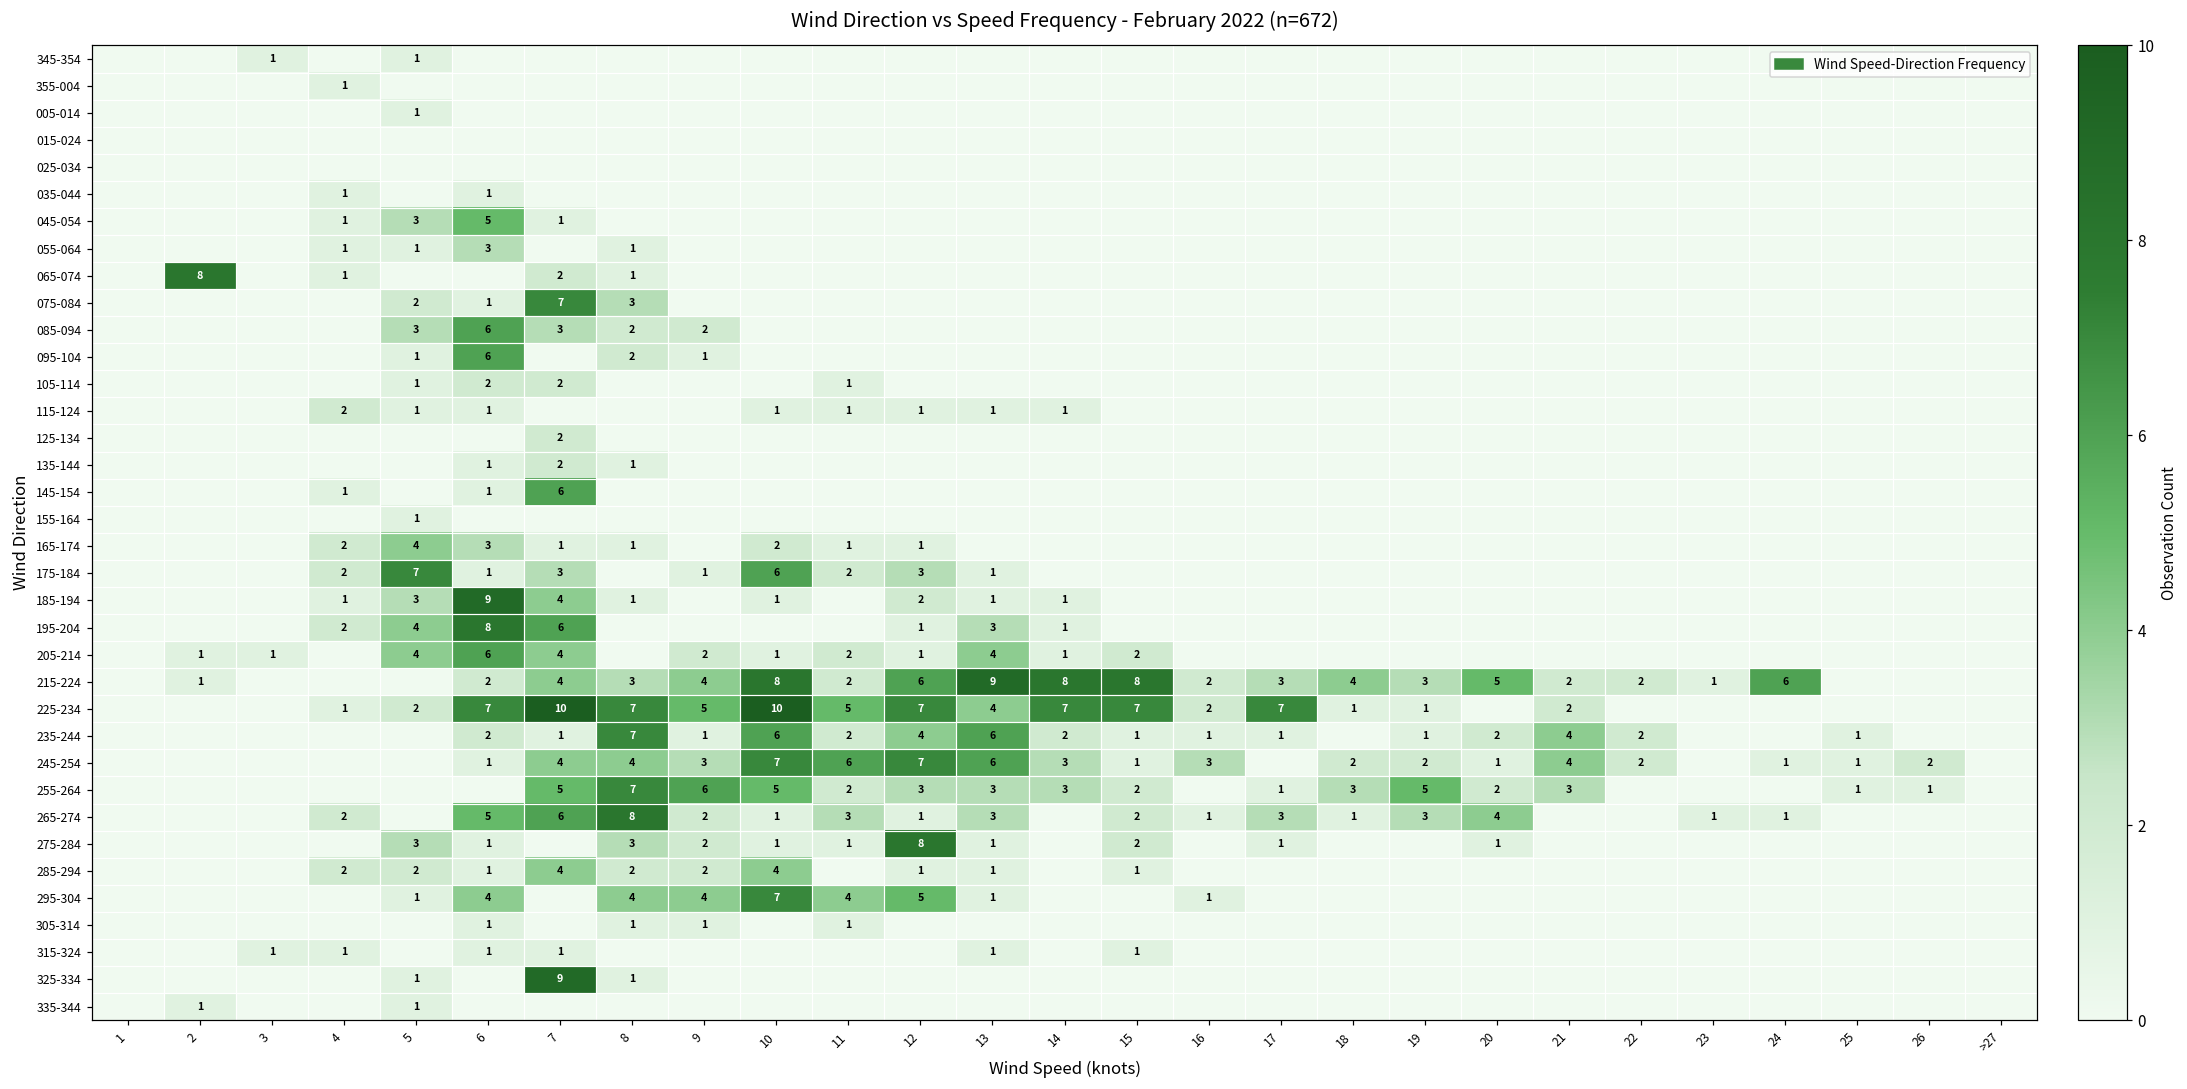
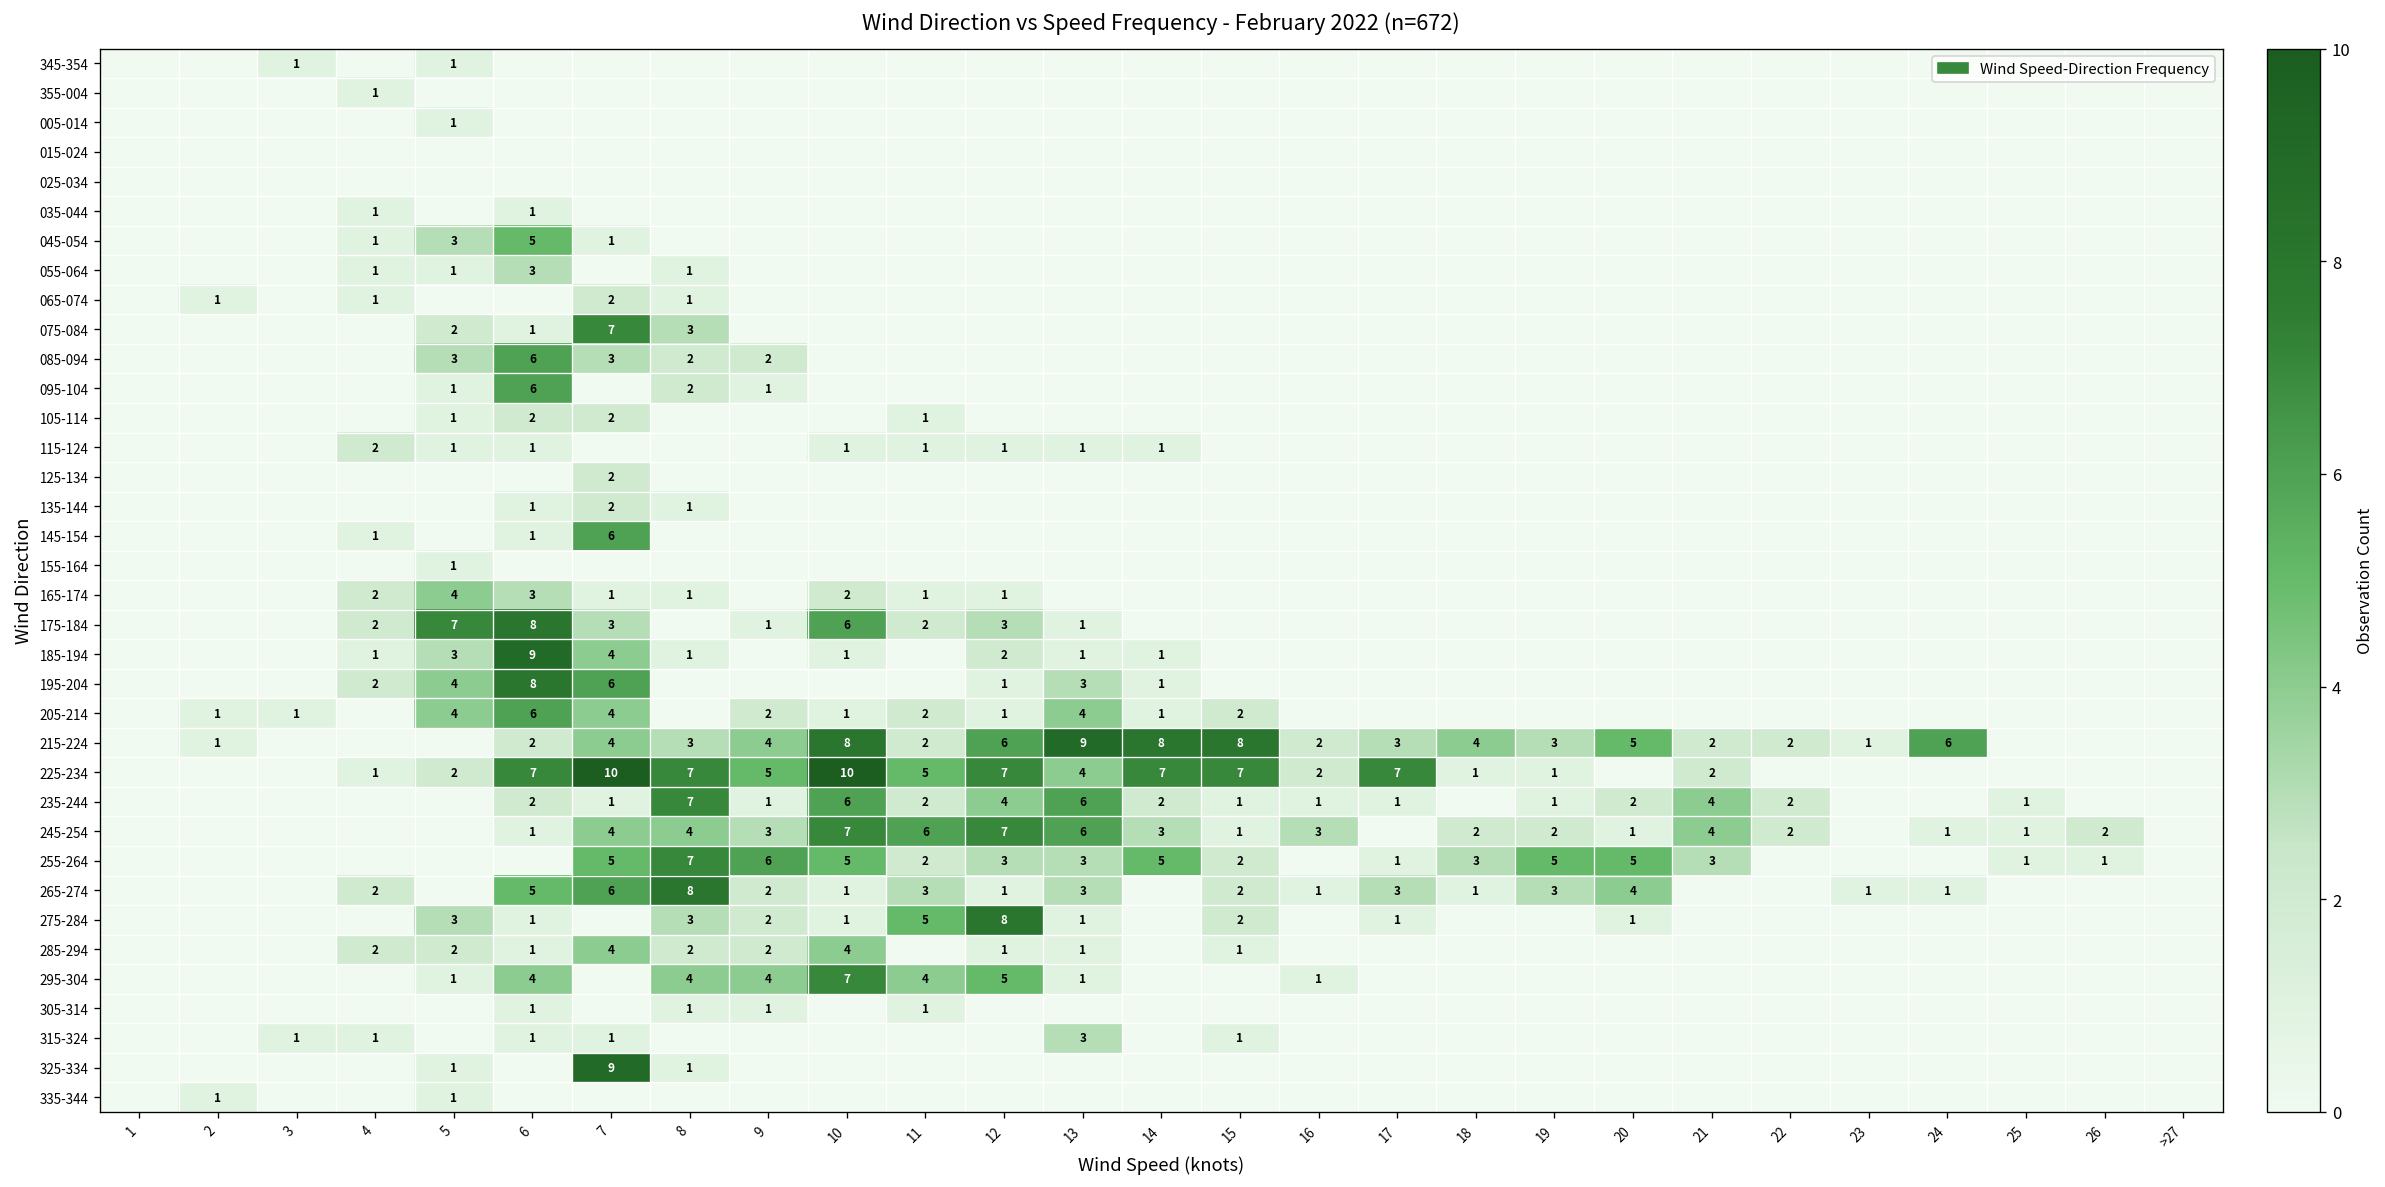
  {
    "065-074": {
-     "2": 8,
+     "2": 1,
      "4": 1,
      "7": 2,
      "8": 1
    },
    "175-184": {
      "4": 2,
      "5": 7,
-     "6": 1,
+     "6": 8,
      "7": 3,
      "9": 1,
      "10": 6,
      "11": 2,
      "12": 3,
      "13": 1
    },
    "255-264": {
      "7": 5,
      "8": 7,
      "9": 6,
      "10": 5,
      "11": 2,
      "12": 3,
      "13": 3,
-     "14": 3,
+     "14": 5,
      "15": 2,
      "17": 1,
      "18": 3,
      "19": 5,
-     "20": 2,
+     "20": 5,
      "21": 3,
      "25": 1,
      "26": 1
    },
    "275-284": {
      "5": 3,
      "6": 1,
      "8": 3,
      "9": 2,
      "10": 1,
-     "11": 1,
+     "11": 5,
      "12": 8,
      "13": 1,
      "15": 2,
      "17": 1,
      "20": 1
    },
    "315-324": {
      "3": 1,
      "4": 1,
      "6": 1,
      "7": 1,
-     "13": 1,
+     "13": 3,
      "15": 1
    }
  }
